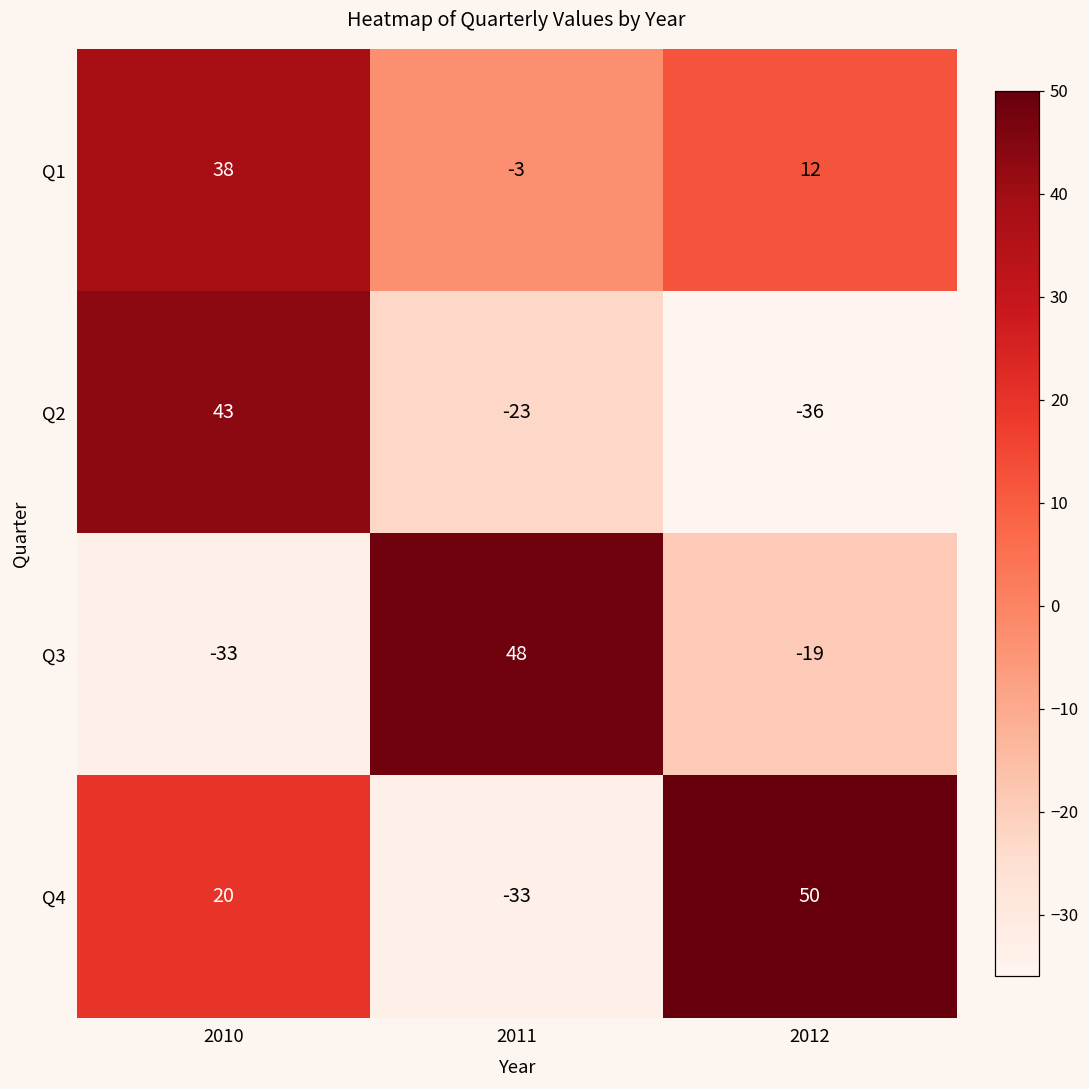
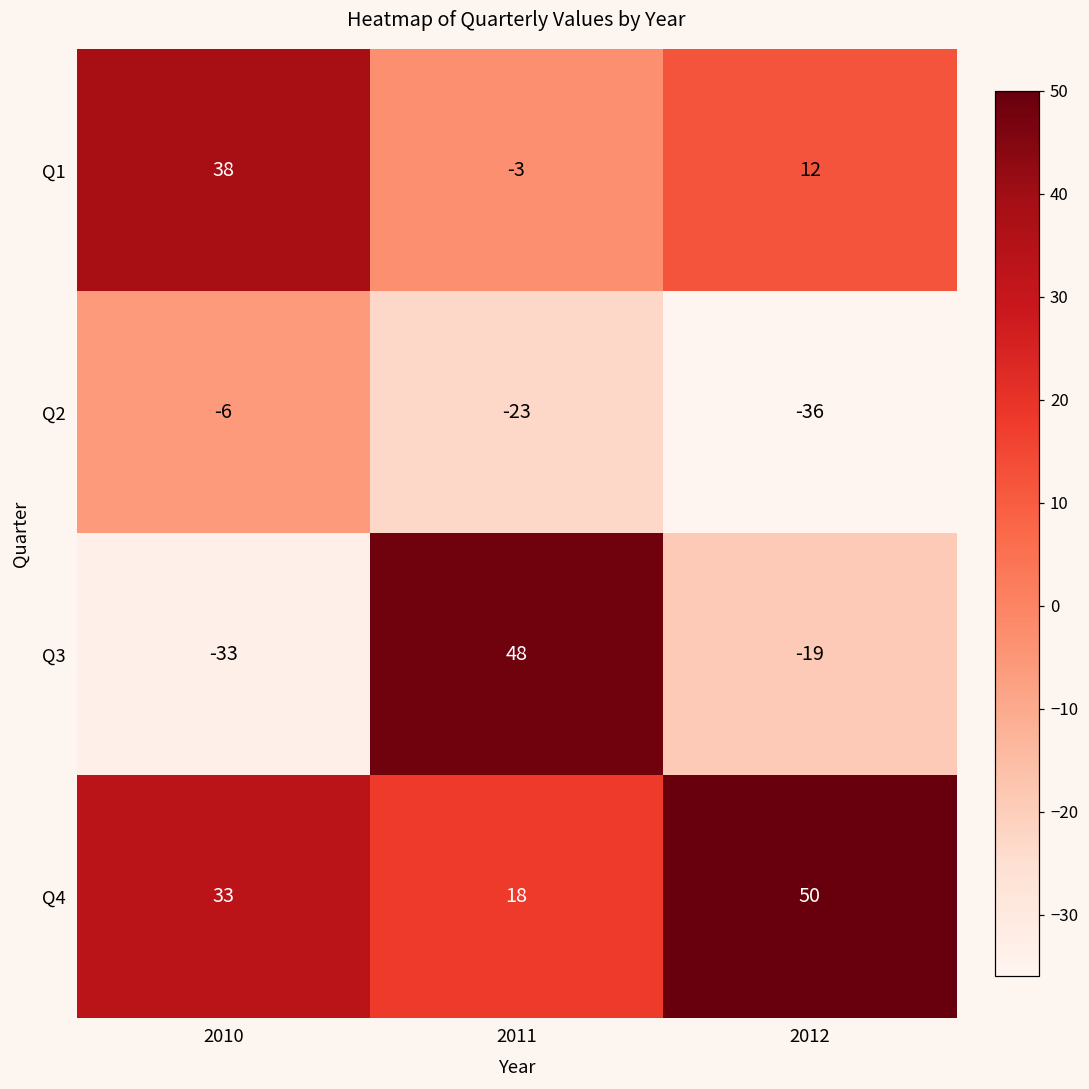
  {
    "Q1": {
      "2010": 38,
      "2011": -3,
      "2012": 12
    },
    "Q2": {
-     "2010": 43,
+     "2010": -6,
      "2011": -23,
      "2012": -36
    },
    "Q3": {
      "2010": -33,
      "2011": 48,
      "2012": -19
    },
    "Q4": {
-     "2010": 20,
-     "2011": -33,
+     "2010": 33,
+     "2011": 18,
      "2012": 50
    }
  }
